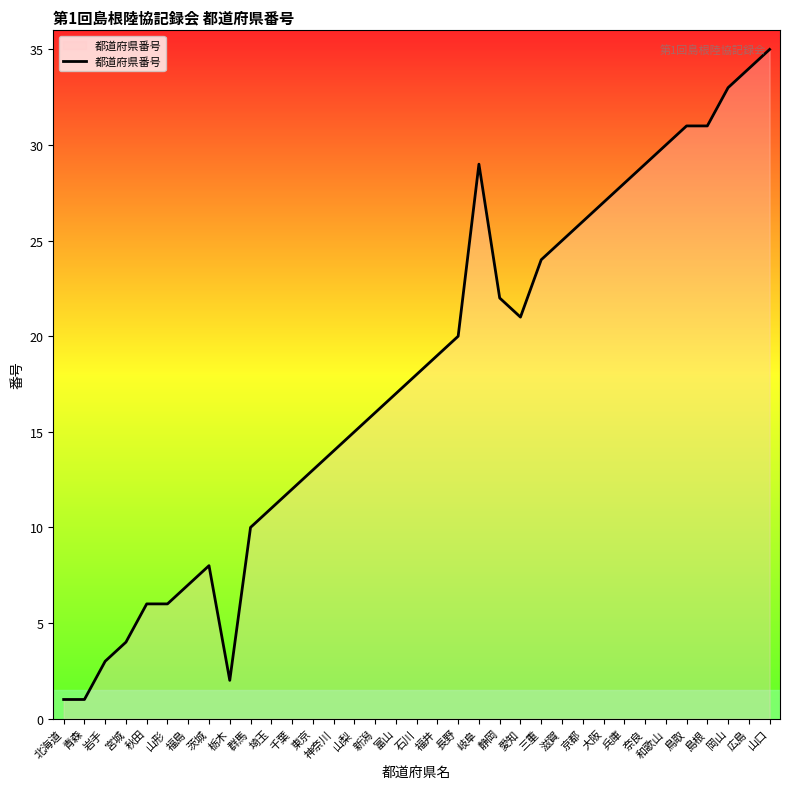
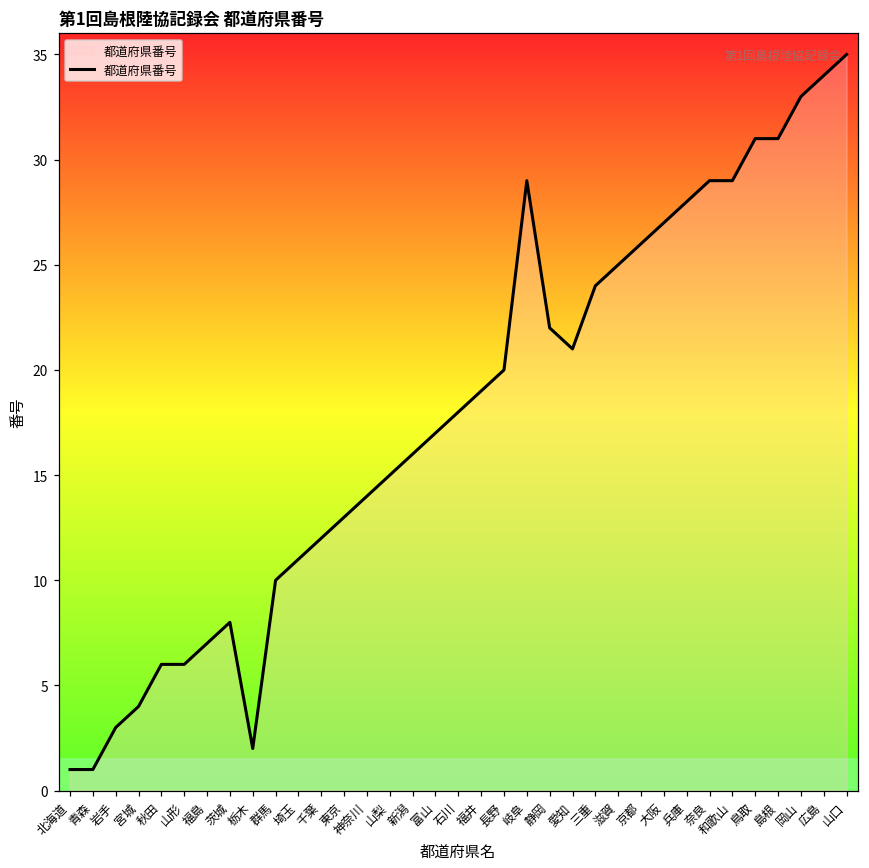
  {
    "岩手": 3,
    "宮城": 4,
    "秋田": 6,
    "山形": 6,
    "福島": 7,
    "茨城": 8,
    "栃木": 2,
    "群馬": 10,
    "埼玉": 11,
    "千葉": 12,
    "東京": 13,
    "神奈川": 14,
    "山梨": 15,
    "新潟": 16,
    "富山": 17,
    "石川": 18,
    "福井": 19,
    "長野": 20,
    "岐阜": 29,
    "静岡": 22,
    "愛知": 21,
    "三重": 24,
    "滋賀": 25,
    "京都": 26,
    "大阪": 27,
    "兵庫": 28,
    "奈良": 29,
-   "和歌山": 30,
+   "和歌山": 29,
    "鳥取": 31,
    "島根": 31,
    "岡山": 33,
    "広島": 34,
    "山口": 35
  }
